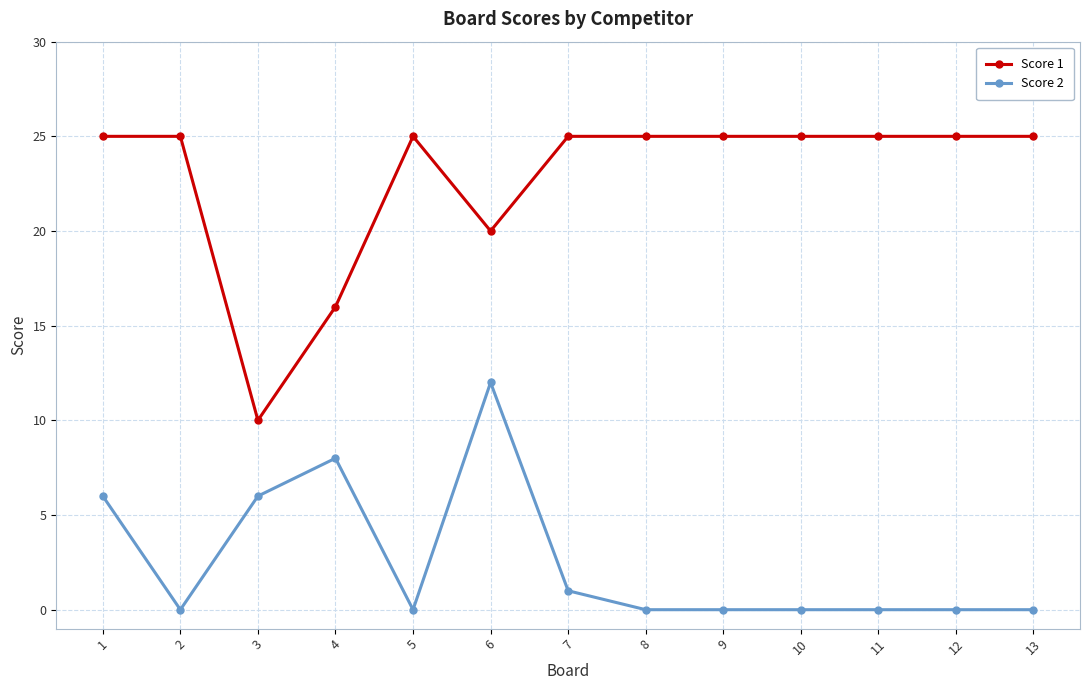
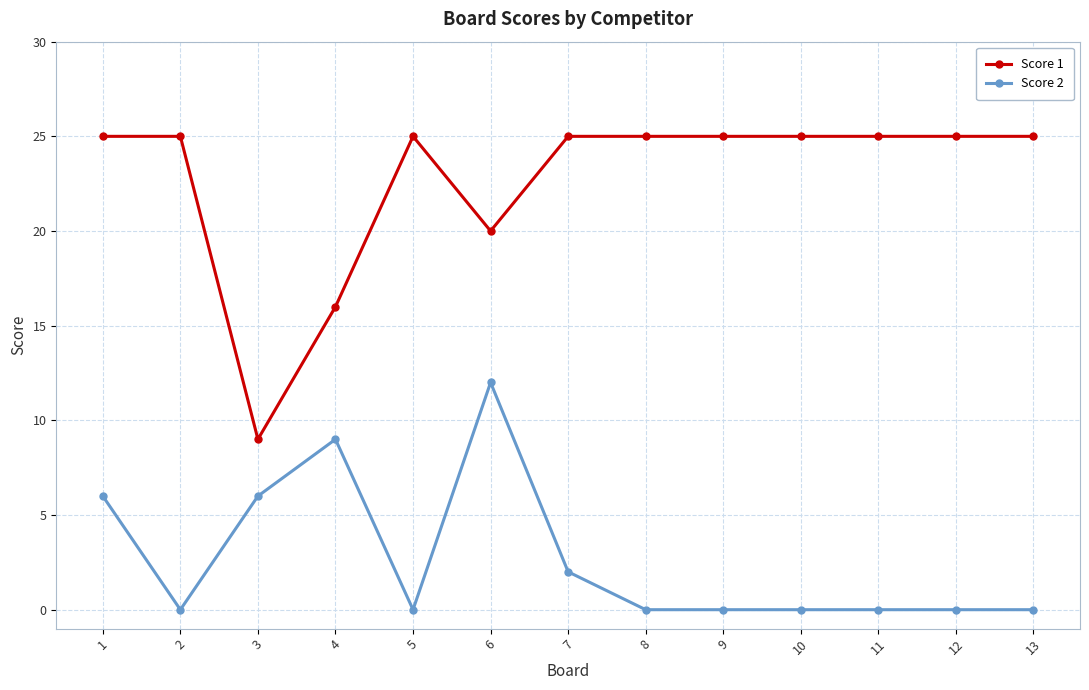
  {
    "Score 1": {
      "1": 25,
      "2": 25,
-     "3": 10,
+     "3": 9,
      "4": 16,
      "5": 25,
      "6": 20,
      "7": 25,
      "8": 25,
      "9": 25,
      "10": 25,
      "11": 25,
      "12": 25,
      "13": 25
    },
    "Score 2": {
      "1": 6,
      "2": 0,
      "3": 6,
-     "4": 8,
+     "4": 9,
      "5": 0,
      "6": 12,
-     "7": 1,
+     "7": 2,
      "8": 0,
      "9": 0,
      "10": 0,
      "11": 0,
      "12": 0,
      "13": 0
    }
  }
